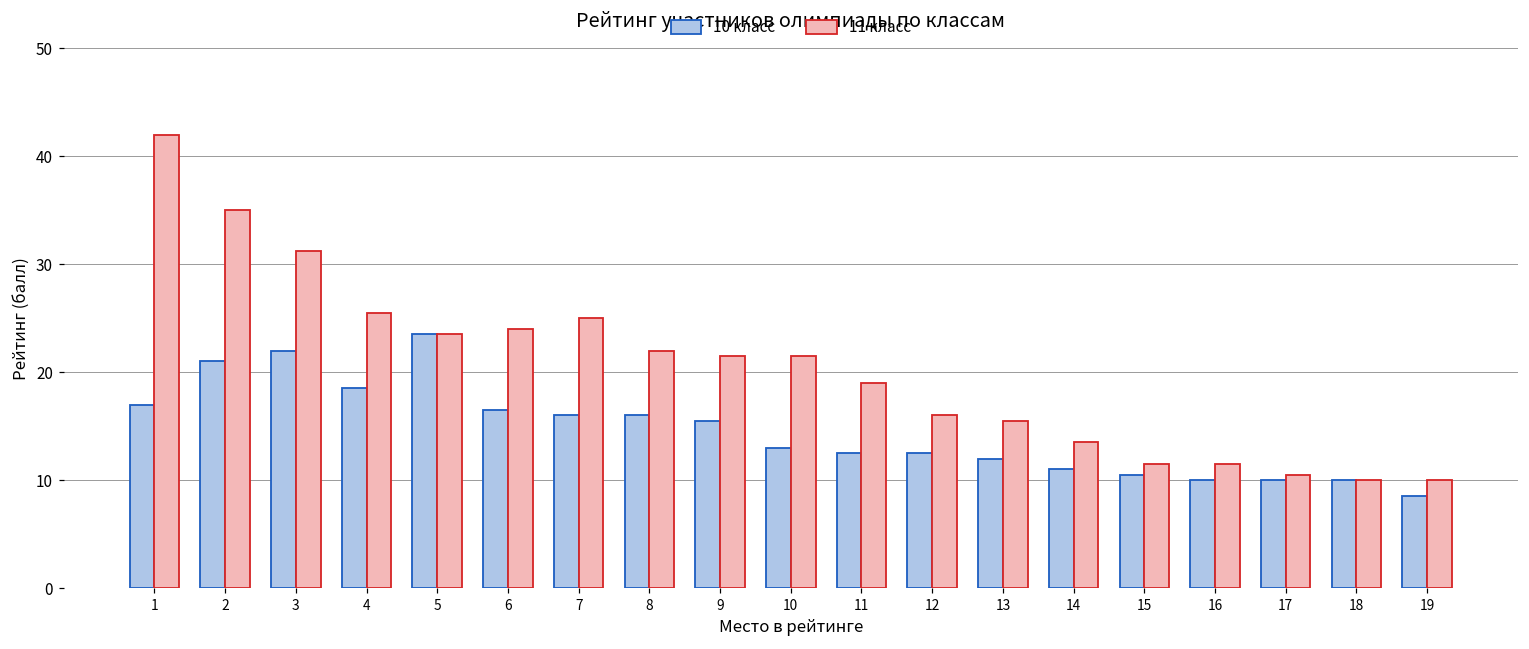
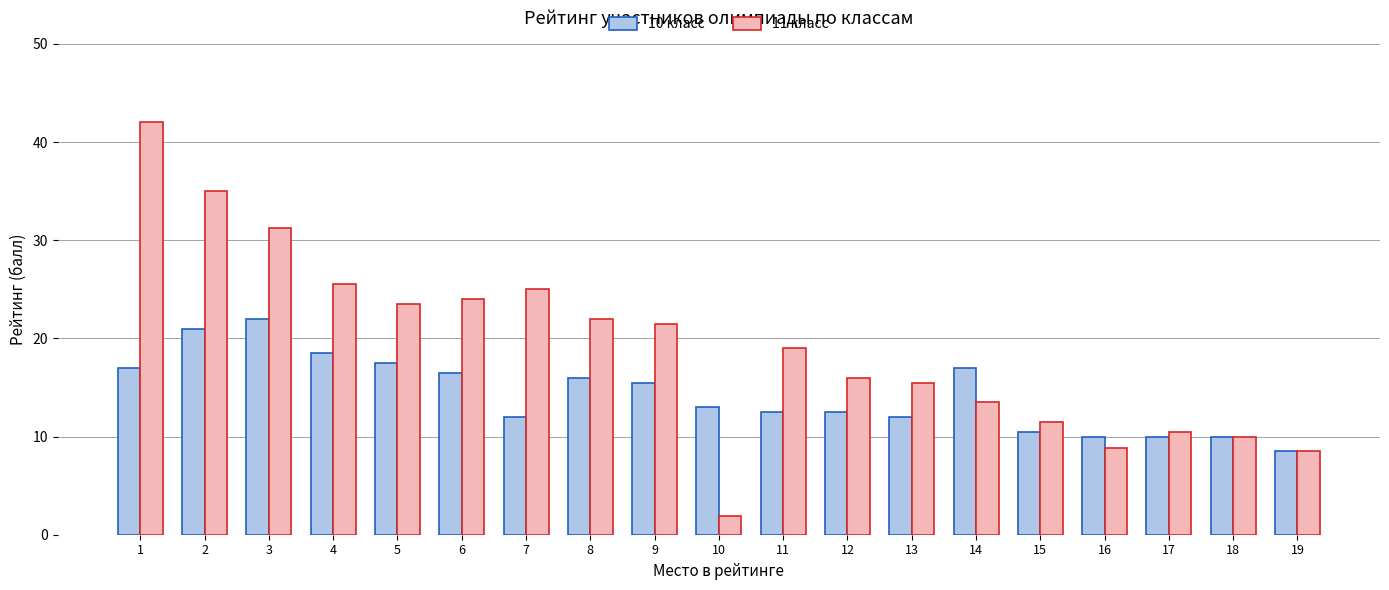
  {
    "10 класс": {
      "1": 17,
      "2": 21,
      "3": 22,
      "4": 19,
-     "5": 24,
+     "5": 18,
      "6": 17,
-     "7": 16,
+     "7": 12,
      "8": 16,
      "9": 16,
      "10": 13,
      "11": 13,
      "12": 13,
      "13": 12,
-     "14": 11,
+     "14": 17,
      "15": 11,
      "16": 10,
      "17": 10,
      "18": 10,
      "19": 9
    },
    "11 класс": {
      "1": 42,
      "2": 35,
      "3": 31,
      "4": 26,
      "5": 24,
      "6": 24,
      "7": 25,
      "8": 22,
      "9": 22,
-     "10": 22,
+     "10": 2,
      "11": 19,
      "12": 16,
      "13": 16,
      "14": 14,
      "15": 12,
-     "16": 12,
+     "16": 9,
      "17": 11,
      "18": 10,
-     "19": 10
+     "19": 9
    }
  }
